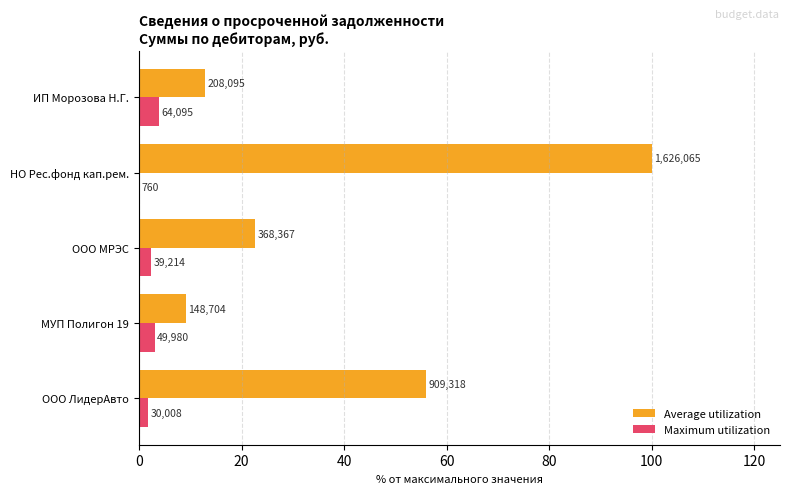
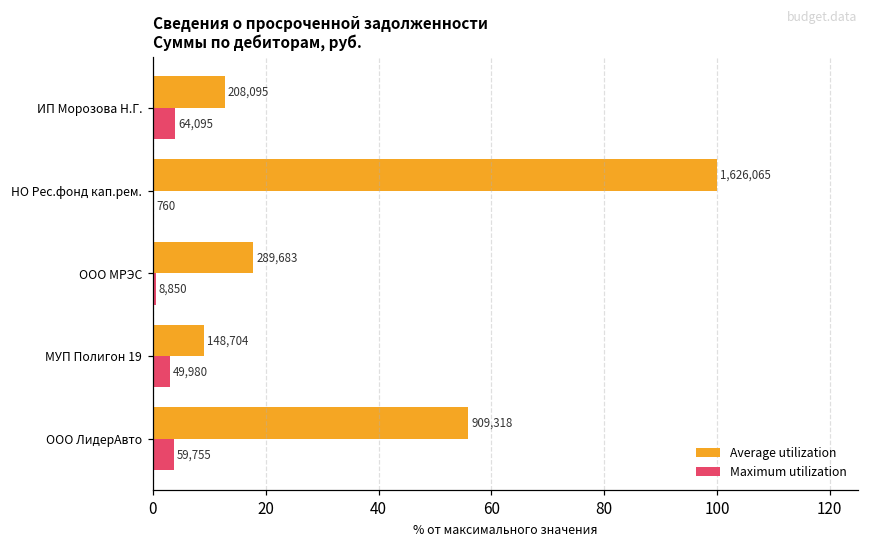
  {
    "Average utilization": {
-     "ООО МРЭС": "368,367"
+     "ООО МРЭС": "289,683"
    },
    "Maximum utilization": {
-     "ООО МРЭС": "39,214",
-     "ООО ЛидерАвто": "30,008"
+     "ООО МРЭС": "8,850",
+     "ООО ЛидерАвто": "59,755"
    }
  }
